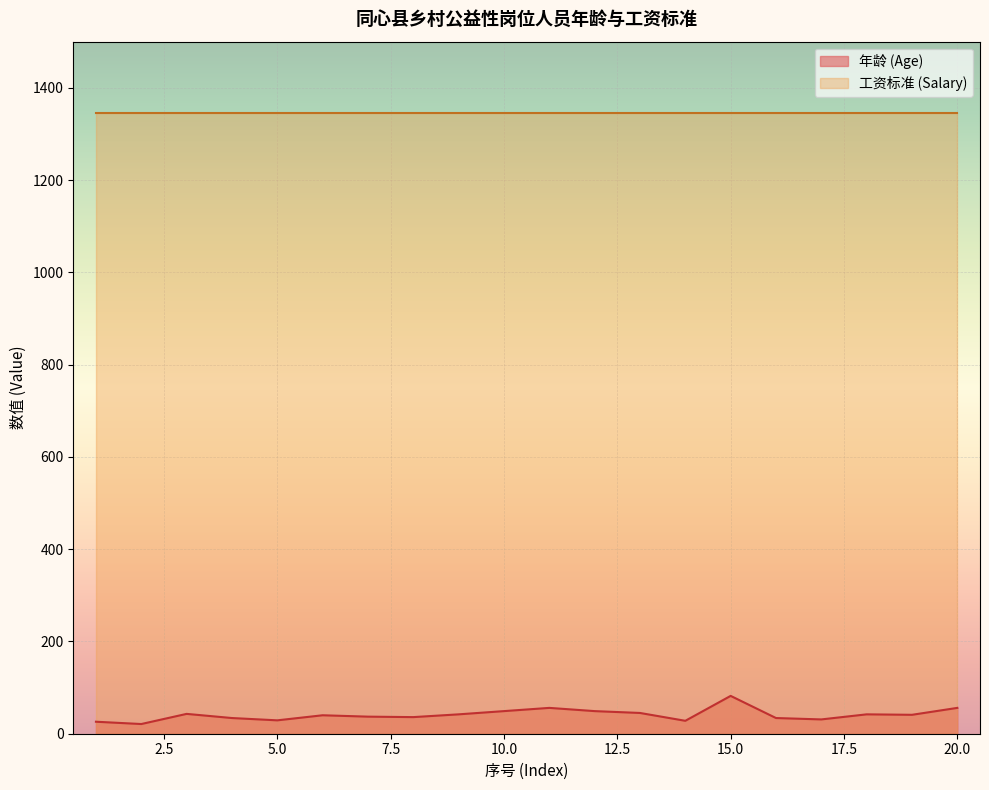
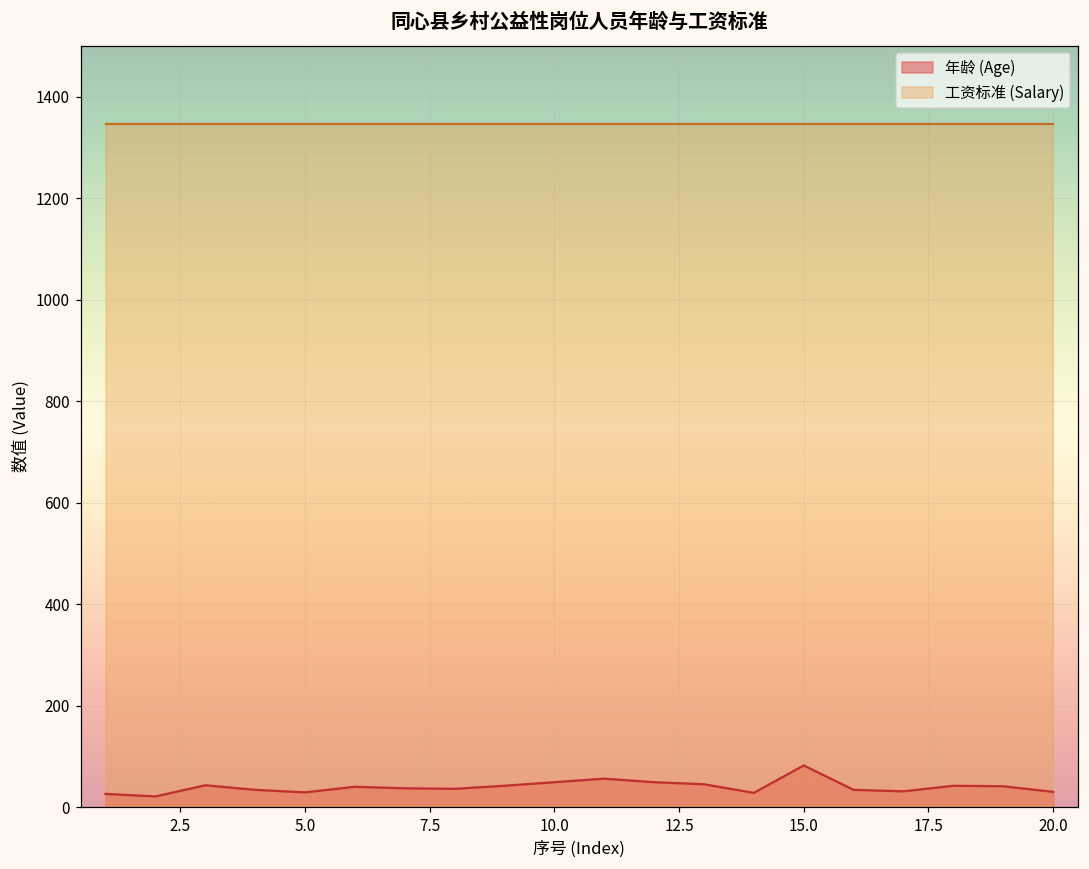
  {
    "年龄 (Age)": {
      "5.0": 30,
      "10.0": 50,
      "15.0": 80,
-     "20.0": 60
+     "20.0": 30
    },
    "工资标准 (Salary)": {
      "5.0": 1350,
      "10.0": 1350,
      "15.0": 1350,
      "20.0": 1350
    }
  }
